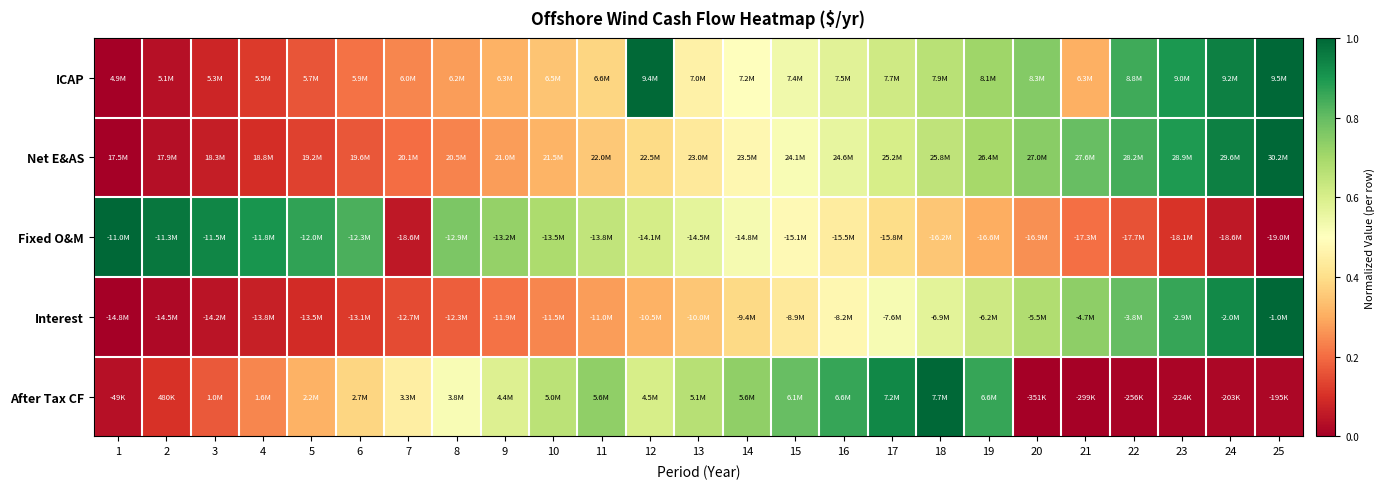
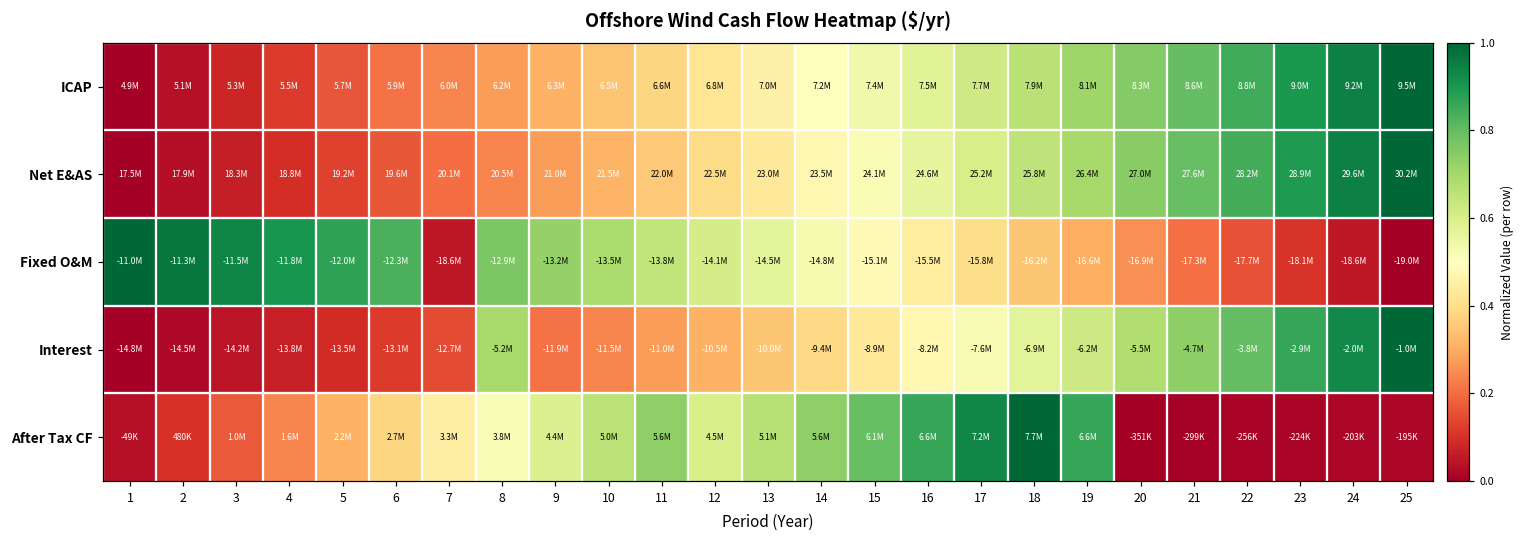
  {
    "ICAP": {
      "1": "4.9M",
      "2": "5.1M",
      "3": "5.3M",
      "4": "5.5M",
      "5": "5.7M",
      "6": "5.9M",
      "7": "6.0M",
      "8": "6.2M",
      "9": "6.3M",
      "10": "6.5M",
      "11": "6.6M",
-     "12": "9.4M",
+     "12": "6.8M",
      "13": "7.0M",
      "14": "7.2M",
      "15": "7.4M",
      "16": "7.5M",
      "17": "7.7M",
      "18": "7.9M",
      "19": "8.1M",
      "20": "8.3M",
-     "21": "6.3M",
+     "21": "8.6M",
      "22": "8.8M",
      "23": "9.0M",
      "24": "9.2M",
      "25": "9.5M"
    },
    "Net E&AS": {
      "1": "17.5M",
      "2": "17.9M",
      "3": "18.3M",
      "4": "18.8M",
      "5": "19.2M",
      "6": "19.6M",
      "7": "20.1M",
      "8": "20.5M",
      "9": "21.0M",
      "10": "21.5M",
      "11": "22.0M",
      "12": "22.5M",
      "13": "23.0M",
      "14": "23.5M",
      "15": "24.1M",
      "16": "24.6M",
      "17": "25.2M",
      "18": "25.8M",
      "19": "26.4M",
      "20": "27.0M",
      "21": "27.6M",
      "22": "28.2M",
      "23": "28.9M",
      "24": "29.6M",
      "25": "30.2M"
    },
    "Fixed O&M": {
      "1": "-11.0M",
      "2": "-11.3M",
      "3": "-11.5M",
      "4": "-11.8M",
      "5": "-12.0M",
      "6": "-12.3M",
      "7": "-18.6M",
      "8": "-12.9M",
      "9": "-13.2M",
      "10": "-13.5M",
      "11": "-13.8M",
      "12": "-14.1M",
      "13": "-14.5M",
      "14": "-14.8M",
      "15": "-15.1M",
      "16": "-15.5M",
      "17": "-15.8M",
      "18": "-16.2M",
      "19": "-16.6M",
      "20": "-16.9M",
      "21": "-17.3M",
      "22": "-17.7M",
      "23": "-18.1M",
      "24": "-18.6M",
      "25": "-19.0M"
    },
    "Interest": {
      "1": "-14.8M",
      "2": "-14.5M",
      "3": "-14.2M",
      "4": "-13.8M",
      "5": "-13.5M",
      "6": "-13.1M",
      "7": "-12.7M",
-     "8": "-12.3M",
+     "8": "-5.2M",
      "9": "-11.9M",
      "10": "-11.5M",
      "11": "-11.0M",
      "12": "-10.5M",
      "13": "-10.0M",
      "14": "-9.4M",
      "15": "-8.9M",
      "16": "-8.2M",
      "17": "-7.6M",
      "18": "-6.9M",
      "19": "-6.2M",
      "20": "-5.5M",
      "21": "-4.7M",
      "22": "-3.8M",
      "23": "-2.9M",
      "24": "-2.0M",
      "25": "-1.0M"
    },
    "After Tax CF": {
      "1": "-49K",
      "2": "480K",
      "3": "1.0M",
      "4": "1.6M",
      "5": "2.2M",
      "6": "2.7M",
      "7": "3.3M",
      "8": "3.8M",
      "9": "4.4M",
      "10": "5.0M",
      "11": "5.6M",
      "12": "4.5M",
      "13": "5.1M",
      "14": "5.6M",
      "15": "6.1M",
      "16": "6.6M",
      "17": "7.2M",
      "18": "7.7M",
      "19": "6.6M",
      "20": "-351K",
      "21": "-299K",
      "22": "-256K",
      "23": "-224K",
      "24": "-203K",
      "25": "-195K"
    }
  }
